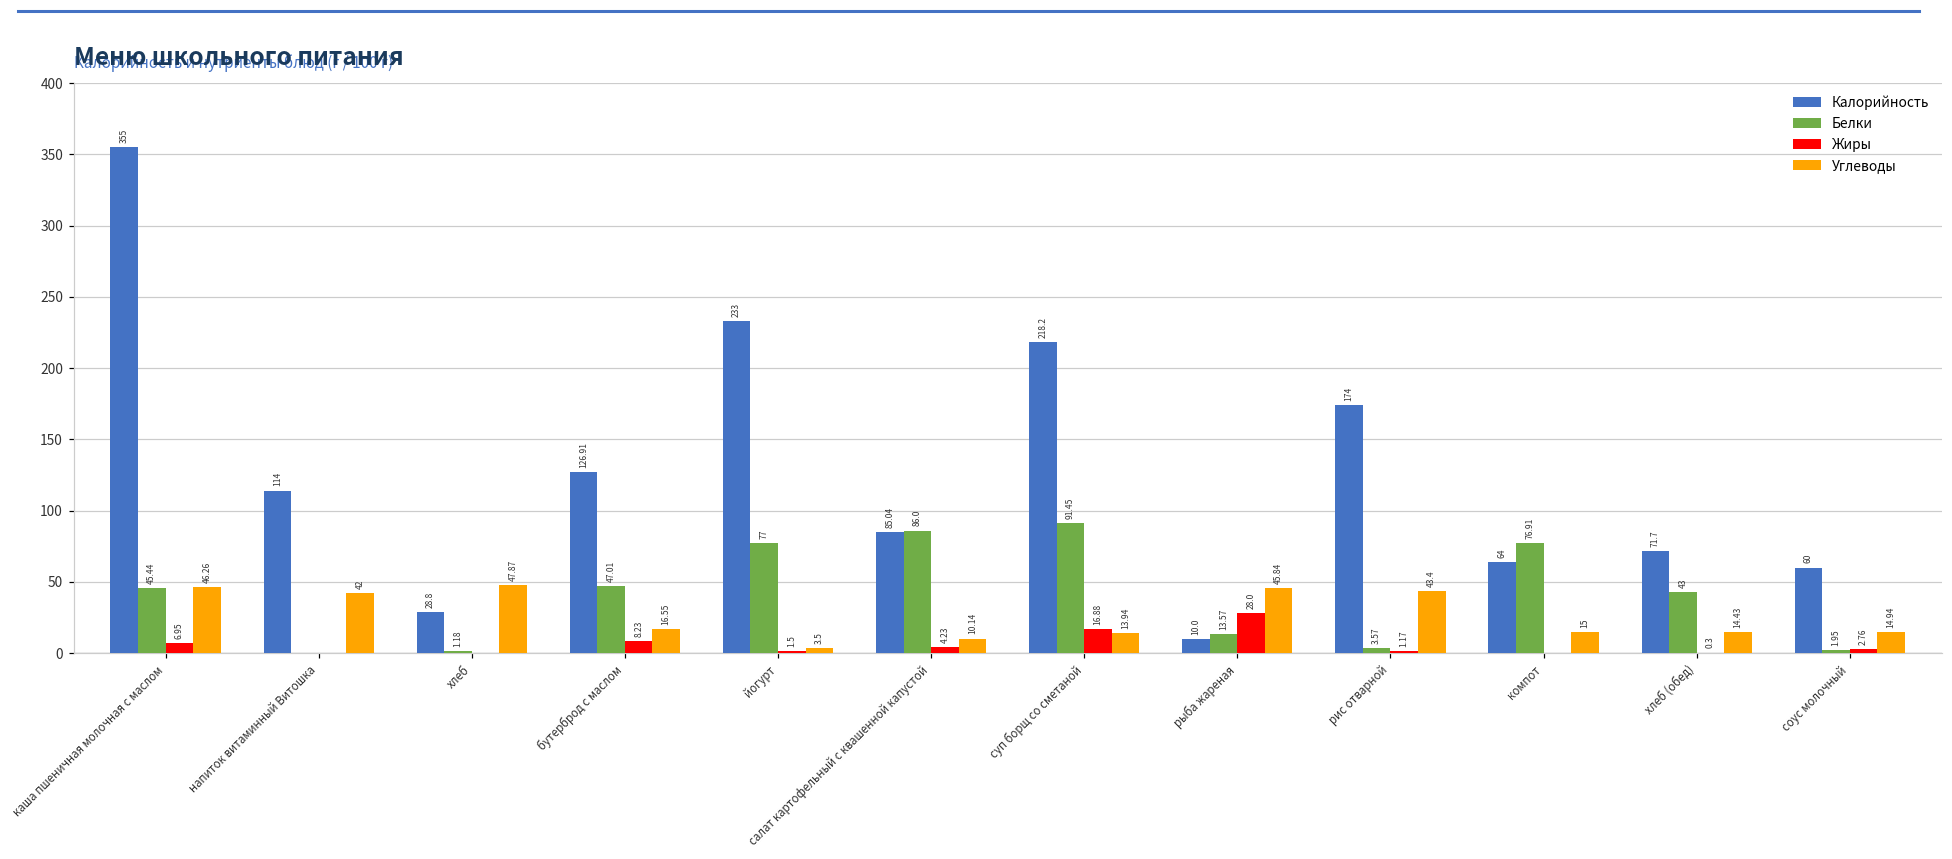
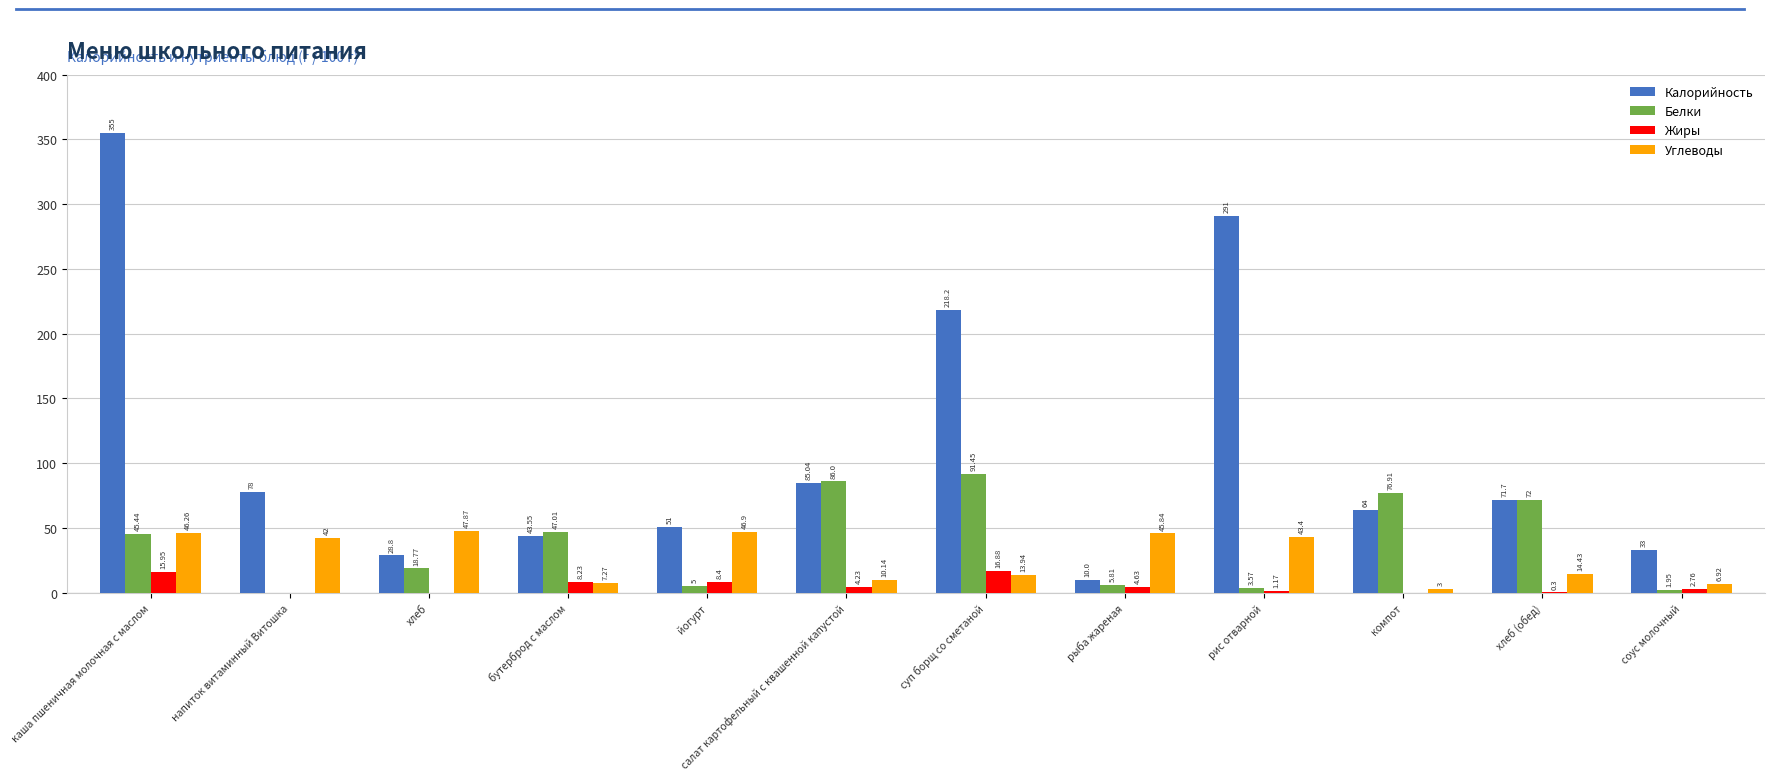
  {
    "Калорийность": {
      "каша пшеничная молочная с маслом": 355,
-     "напиток витаминный Витошка": 114,
+     "напиток витаминный Витошка": 78,
      "хлеб": 28.8,
-     "бутерброд с маслом": 126.91,
-     "йогурт": 233,
+     "бутерброд с маслом": 43.55,
+     "йогурт": 51,
      "салат картофельный с квашенной капустой": 85.04,
      "суп борщ со сметаной": 218.2,
      "рыба жареная": 10.0,
-     "рис отварной": 174,
+     "рис отварной": 291,
      "компот": 64,
      "хлеб (обед)": 71.7,
-     "соус молочный": 60
+     "соус молочный": 33
    },
    "Белки": {
      "каша пшеничная молочная с маслом": 45.44,
-     "хлеб": 1.18,
+     "хлеб": 18.77,
      "бутерброд с маслом": 47.01,
-     "йогурт": 77,
+     "йогурт": 5,
      "салат картофельный с квашенной капустой": 86.0,
      "суп борщ со сметаной": 91.45,
-     "рыба жареная": 13.57,
+     "рыба жареная": 5.81,
      "рис отварной": 3.57,
      "компот": 76.91,
-     "хлеб (обед)": 43,
+     "хлеб (обед)": 72,
      "соус молочный": 1.95
    },
    "Жиры": {
-     "каша пшеничная молочная с маслом": 6.95,
+     "каша пшеничная молочная с маслом": 15.95,
      "бутерброд с маслом": 8.23,
-     "йогурт": 1.5,
+     "йогурт": 8.4,
      "салат картофельный с квашенной капустой": 4.23,
      "суп борщ со сметаной": 16.88,
-     "рыба жареная": 28.0,
+     "рыба жареная": 4.63,
      "рис отварной": 1.17,
      "хлеб (обед)": 0.3,
      "соус молочный": 2.76
    },
    "Углеводы": {
      "каша пшеничная молочная с маслом": 46.26,
      "напиток витаминный Витошка": 42,
      "хлеб": 47.87,
-     "бутерброд с маслом": 16.55,
-     "йогурт": 3.5,
+     "бутерброд с маслом": 7.27,
+     "йогурт": 46.9,
      "салат картофельный с квашенной капустой": 10.14,
      "суп борщ со сметаной": 13.94,
      "рыба жареная": 45.84,
      "рис отварной": 43.4,
-     "компот": 15,
+     "компот": 3,
      "хлеб (обед)": 14.43,
-     "соус молочный": 14.94
+     "соус молочный": 6.92
    }
  }
